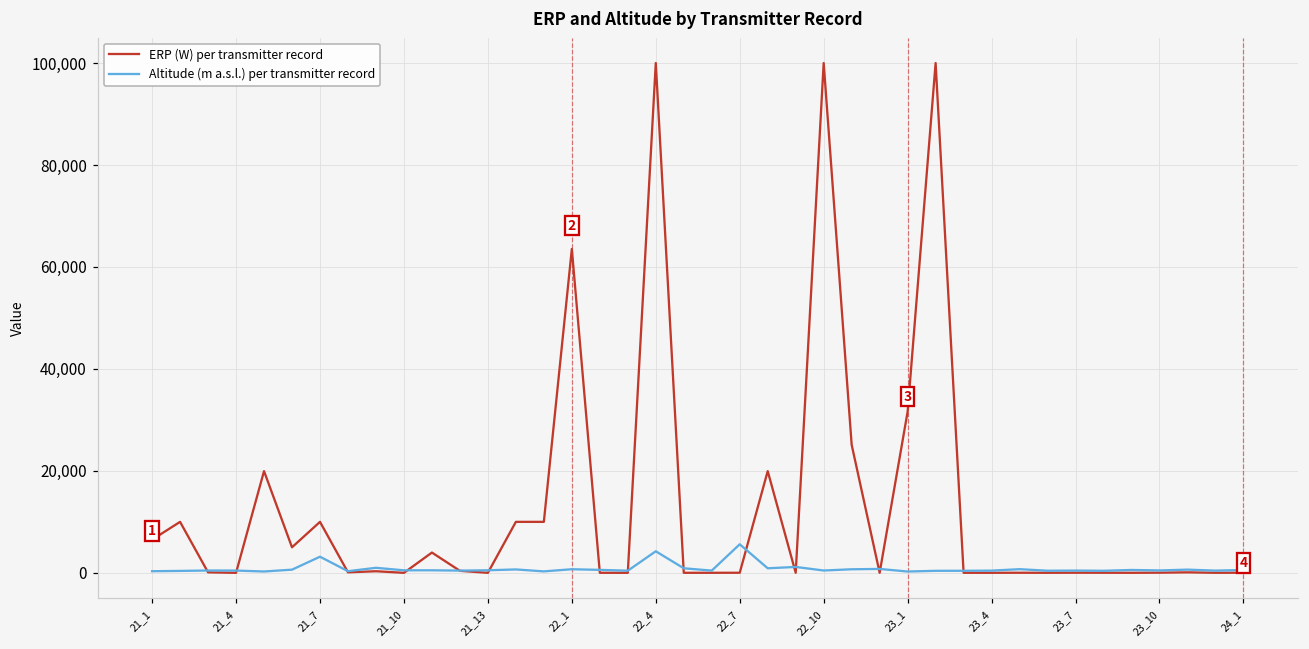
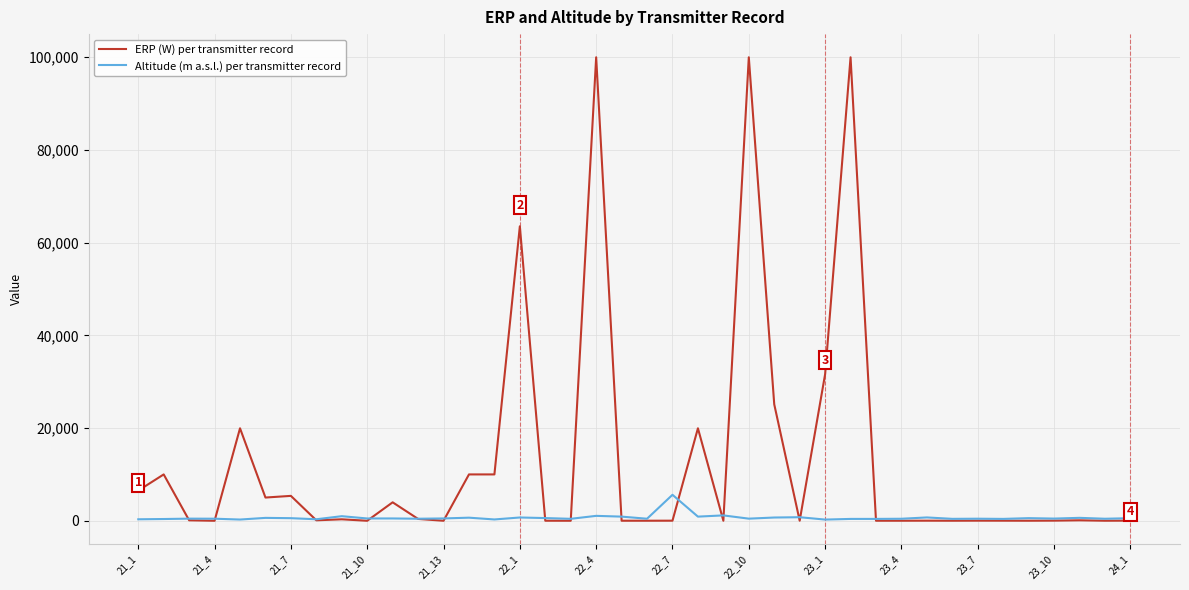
  {
    "ERP (W) per transmitter record": {
-     "21_7": "10,000",
+     "21_7": "5,000",
      "22_4": "100,000",
      "22_7": "0",
      "22_10": "100,000"
    },
    "Altitude (m a.s.l.) per transmitter record": {
      "21_1": "0",
-     "21_7": "3,000",
+     "21_7": "1,000",
      "22_1": "1,000",
-     "22_4": "4,000",
+     "22_4": "1,000",
      "22_7": "6,000",
      "22_10": "0",
      "23_1": "0"
    }
  }
